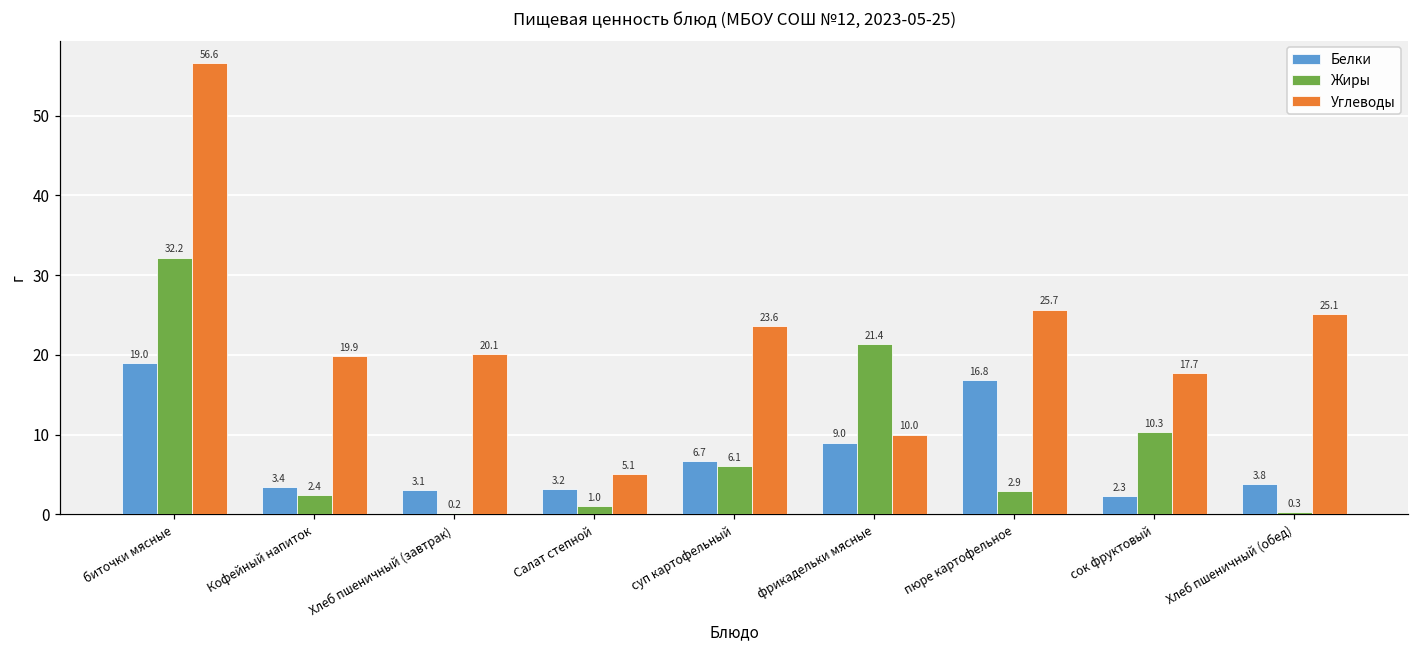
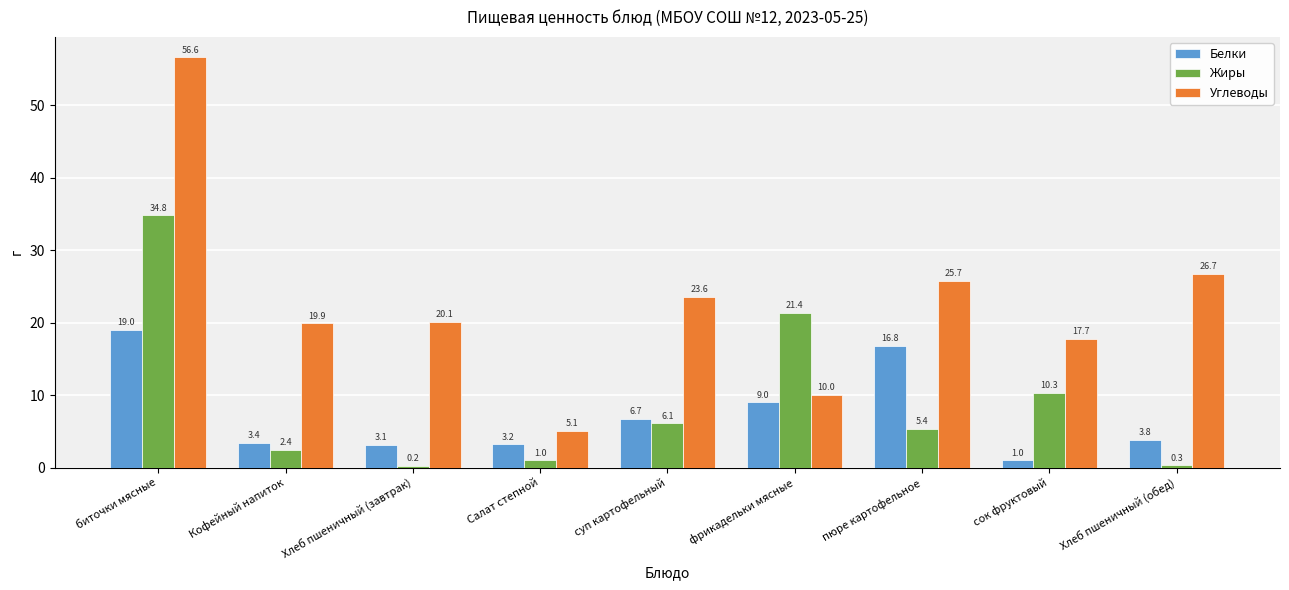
  {
    "Белки": {
      "биточки мясные": 19.0,
      "Кофейный напиток": 3.4,
      "Хлеб пшеничный (завтрак)": 3.1,
      "Салат степной": 3.2,
      "суп картофельный": 6.7,
      "фрикадельки мясные": 9.0,
      "пюре картофельное": 16.8,
-     "сок фруктовый": 2.3,
+     "сок фруктовый": 1.0,
      "Хлеб пшеничный (обед)": 3.8
    },
    "Жиры": {
-     "биточки мясные": 32.2,
+     "биточки мясные": 34.8,
      "Кофейный напиток": 2.4,
      "Хлеб пшеничный (завтрак)": 0.2,
      "Салат степной": 1.0,
      "суп картофельный": 6.1,
      "фрикадельки мясные": 21.4,
-     "пюре картофельное": 2.9,
+     "пюре картофельное": 5.4,
      "сок фруктовый": 10.3,
      "Хлеб пшеничный (обед)": 0.3
    },
    "Углеводы": {
      "биточки мясные": 56.6,
      "Кофейный напиток": 19.9,
      "Хлеб пшеничный (завтрак)": 20.1,
      "Салат степной": 5.1,
      "суп картофельный": 23.6,
      "фрикадельки мясные": 10.0,
      "пюре картофельное": 25.7,
      "сок фруктовый": 17.7,
-     "Хлеб пшеничный (обед)": 25.1
+     "Хлеб пшеничный (обед)": 26.7
    }
  }
